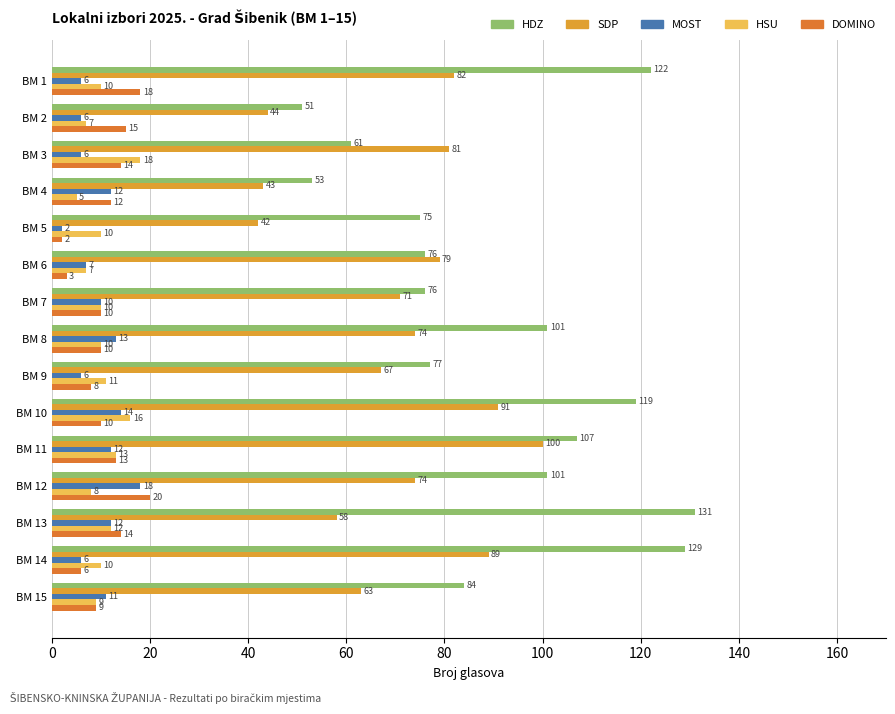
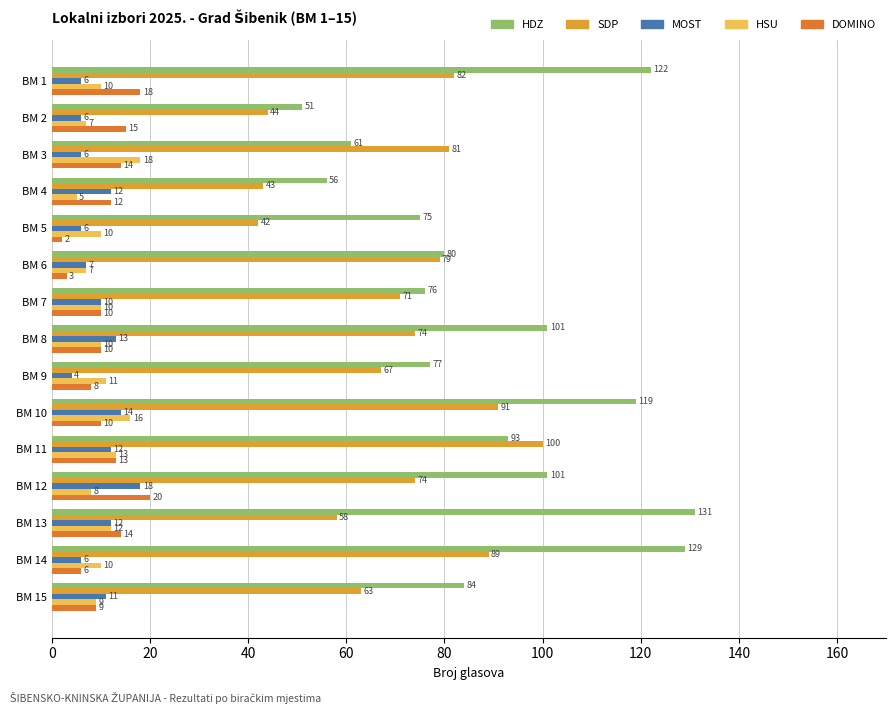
  {
    "HDZ": {
      "BM 1": 122,
      "BM 2": 51,
      "BM 3": 61,
-     "BM 4": 53,
+     "BM 4": 56,
      "BM 5": 75,
-     "BM 6": 76,
+     "BM 6": 80,
      "BM 7": 76,
      "BM 8": 101,
      "BM 9": 77,
      "BM 10": 119,
-     "BM 11": 107,
+     "BM 11": 93,
      "BM 12": 101,
      "BM 13": 131,
      "BM 14": 129,
      "BM 15": 84
    },
    "MOST": {
      "BM 1": 6,
      "BM 2": 6,
      "BM 3": 6,
      "BM 4": 12,
-     "BM 5": 2,
+     "BM 5": 6,
      "BM 8": 13,
-     "BM 9": 6,
+     "BM 9": 4,
      "BM 10": 14,
      "BM 12": 18,
      "BM 14": 6,
      "BM 15": 11
    }
  }
